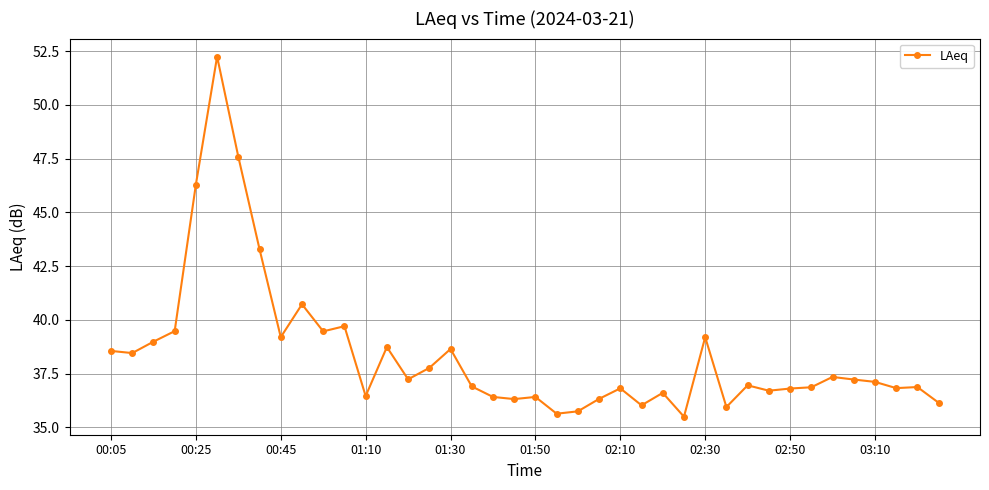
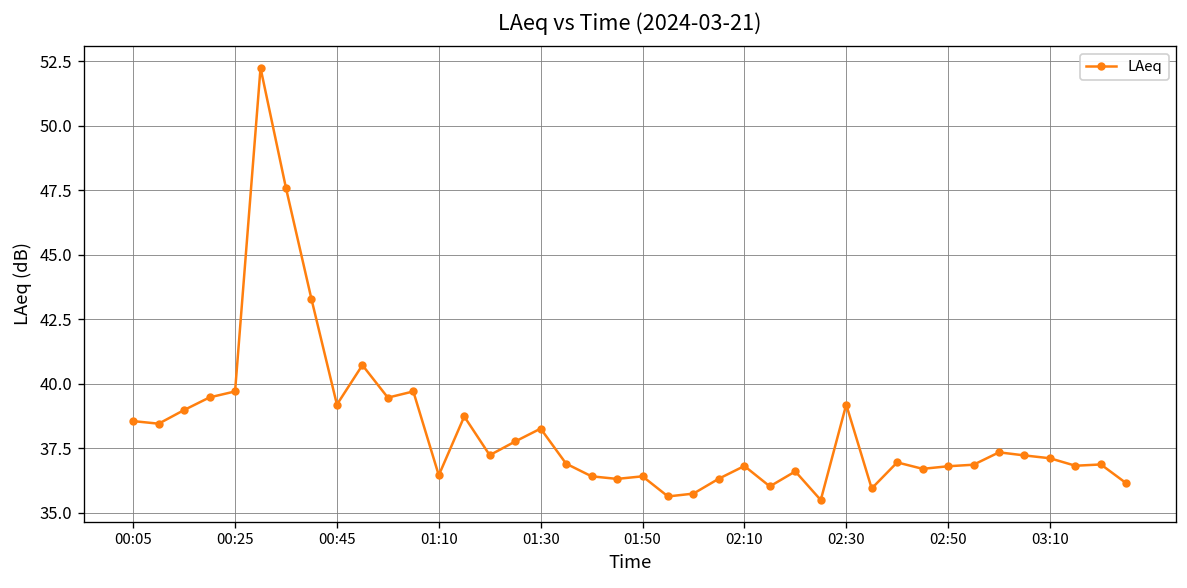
  {
    "00:05": 38.6,
-   "00:25": 46.3,
+   "00:25": 39.7,
    "00:45": 39.2,
    "01:10": 36.5,
-   "01:30": 38.7,
+   "01:30": 38.3,
    "01:50": 36.4,
    "02:10": 36.8,
    "02:30": 39.2,
    "02:50": 36.8,
    "03:10": 37.1
  }
